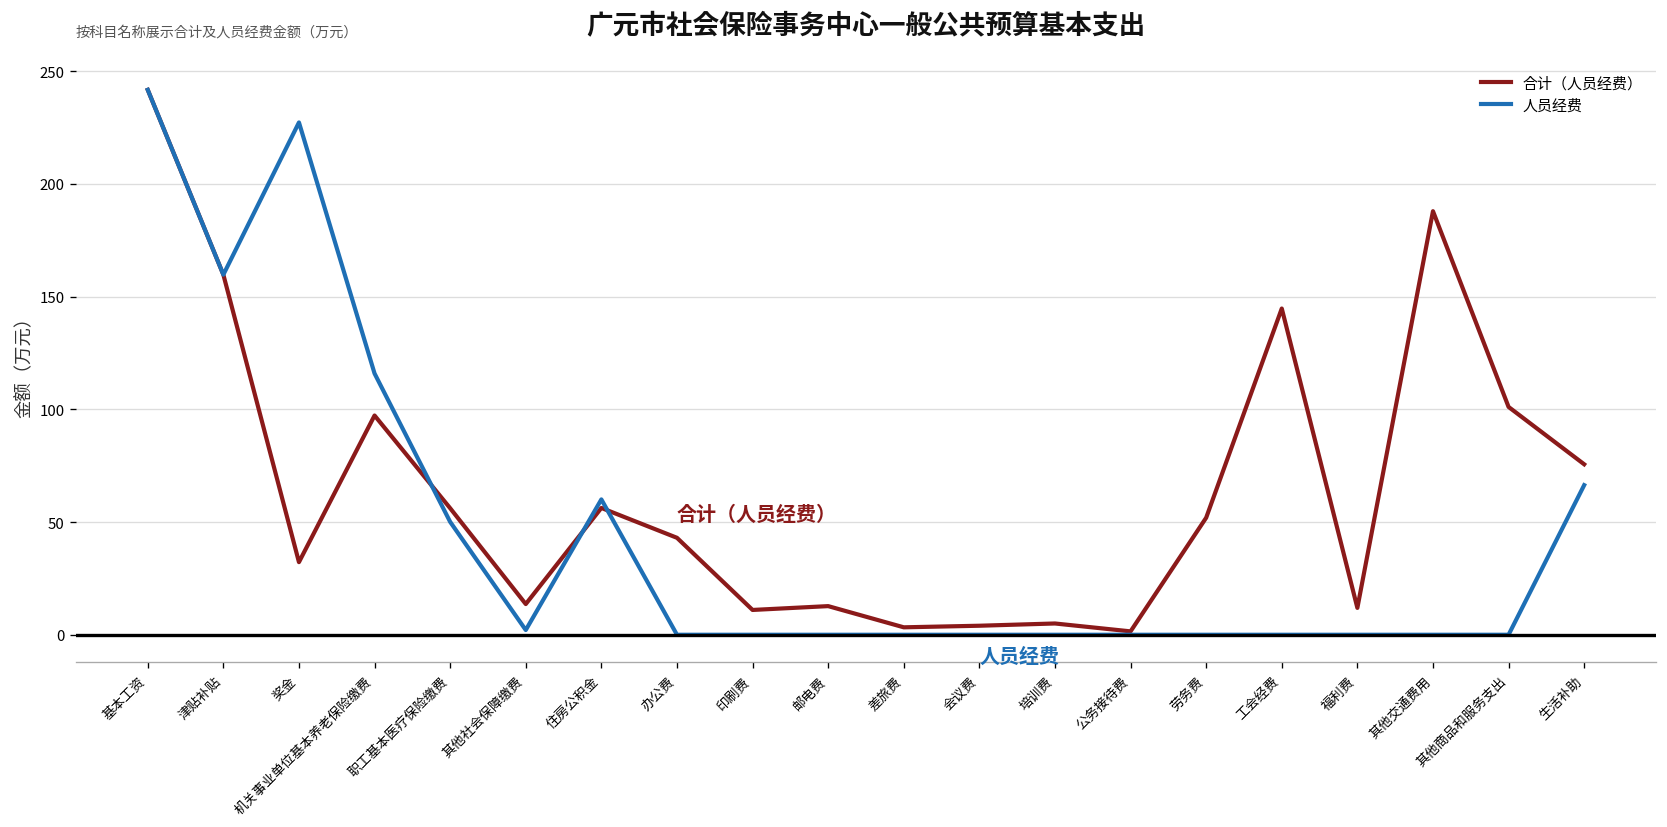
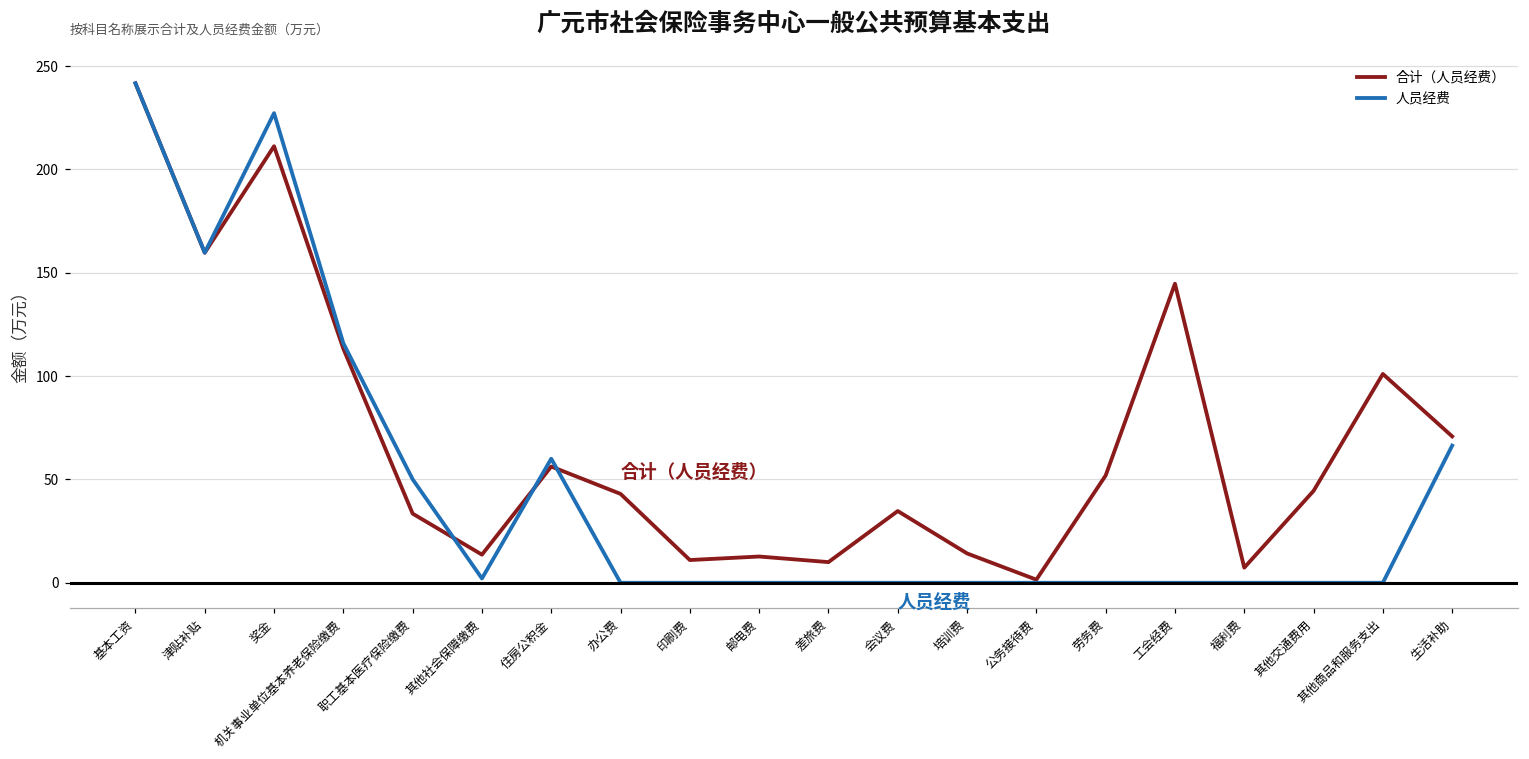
  {
    "合计（人员经费）": {
-     "奖金": 32,
-     "机关事业单位基本养老保险缴费": 97,
-     "职工基本医疗保险缴费": 56,
+     "奖金": 211,
+     "机关事业单位基本养老保险缴费": 113,
+     "职工基本医疗保险缴费": 33,
      "其他社会保障缴费": 14,
      "住房公积金": 56,
      "办公费": 43,
      "印刷费": 11,
      "邮电费": 13,
-     "差旅费": 3,
-     "会议费": 4,
-     "培训费": 5,
+     "差旅费": 10,
+     "会议费": 35,
+     "培训费": 14,
      "公务接待费": 2,
      "劳务费": 52,
      "工会经费": 145,
-     "福利费": 12,
-     "其他交通费用": 188,
+     "福利费": 7,
+     "其他交通费用": 44,
      "其他商品和服务支出": 101,
-     "生活补助": 76
+     "生活补助": 71
    },
    "人员经费": {
      "奖金": 227,
      "机关事业单位基本养老保险缴费": 116,
      "职工基本医疗保险缴费": 50,
      "其他社会保障缴费": 2,
      "住房公积金": 60,
      "办公费": 0,
      "印刷费": 0,
      "邮电费": 0,
      "差旅费": 0,
      "会议费": 0,
      "培训费": 0,
      "公务接待费": 0,
      "劳务费": 0,
      "工会经费": 0,
      "福利费": 0,
      "其他交通费用": 0,
      "其他商品和服务支出": 0,
      "生活补助": 66
    }
  }
